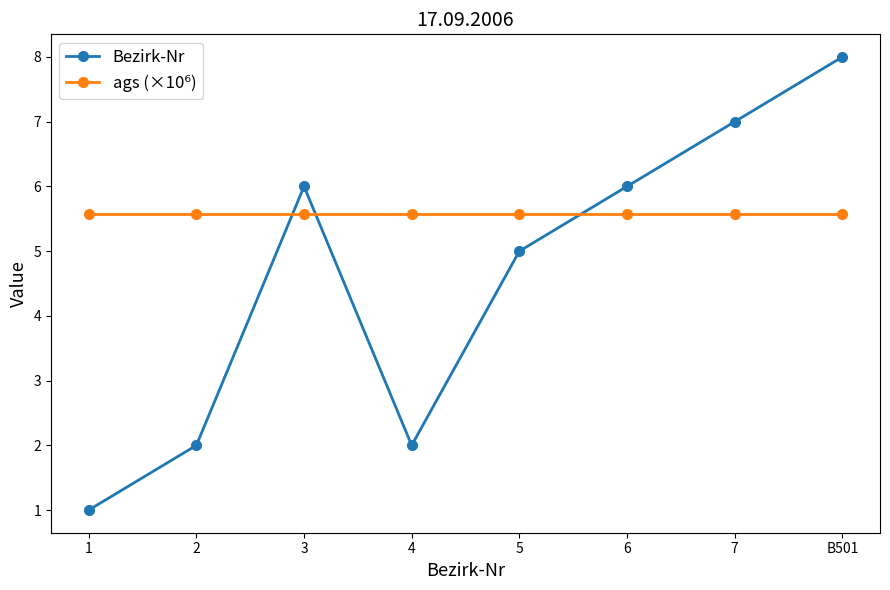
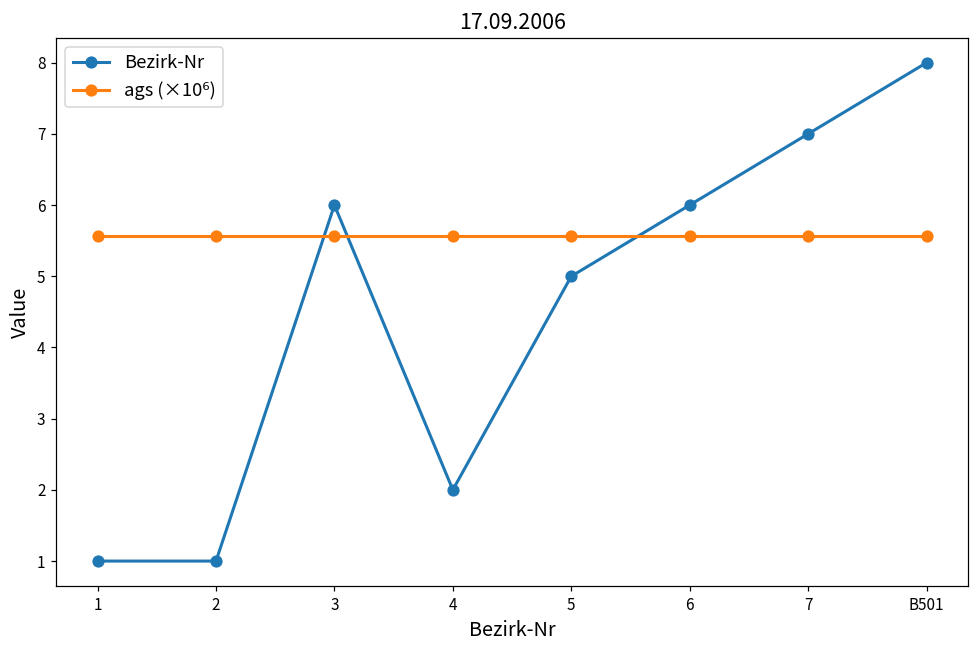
  {
    "Bezirk-Nr": {
      "1": 1,
-     "2": 2,
+     "2": 1,
      "3": 6,
      "4": 2,
      "5": 5,
      "6": 6,
      "7": 7,
      "B501": 8
    },
    "ags (×10⁶)": {
      "1": 5.6,
      "2": 5.6,
      "3": 5.6,
      "4": 5.6,
      "5": 5.6,
      "6": 5.6,
      "7": 5.6,
      "B501": 5.6
    }
  }
